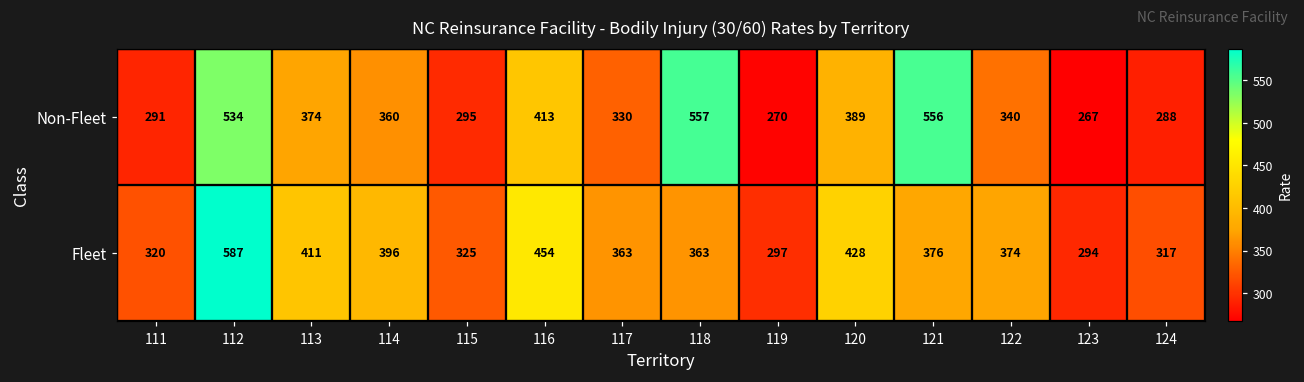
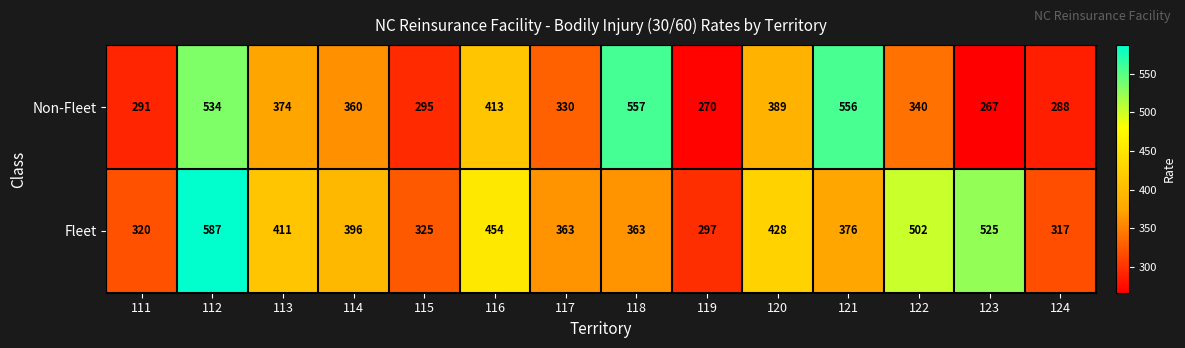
  {
    "Non-Fleet": {
      "111": 291,
      "112": 534,
      "113": 374,
      "114": 360,
      "115": 295,
      "116": 413,
      "117": 330,
      "118": 557,
      "119": 270,
      "120": 389,
      "121": 556,
      "122": 340,
      "123": 267,
      "124": 288
    },
    "Fleet": {
      "111": 320,
      "112": 587,
      "113": 411,
      "114": 396,
      "115": 325,
      "116": 454,
      "117": 363,
      "118": 363,
      "119": 297,
      "120": 428,
      "121": 376,
-     "122": 374,
-     "123": 294,
+     "122": 502,
+     "123": 525,
      "124": 317
    }
  }
